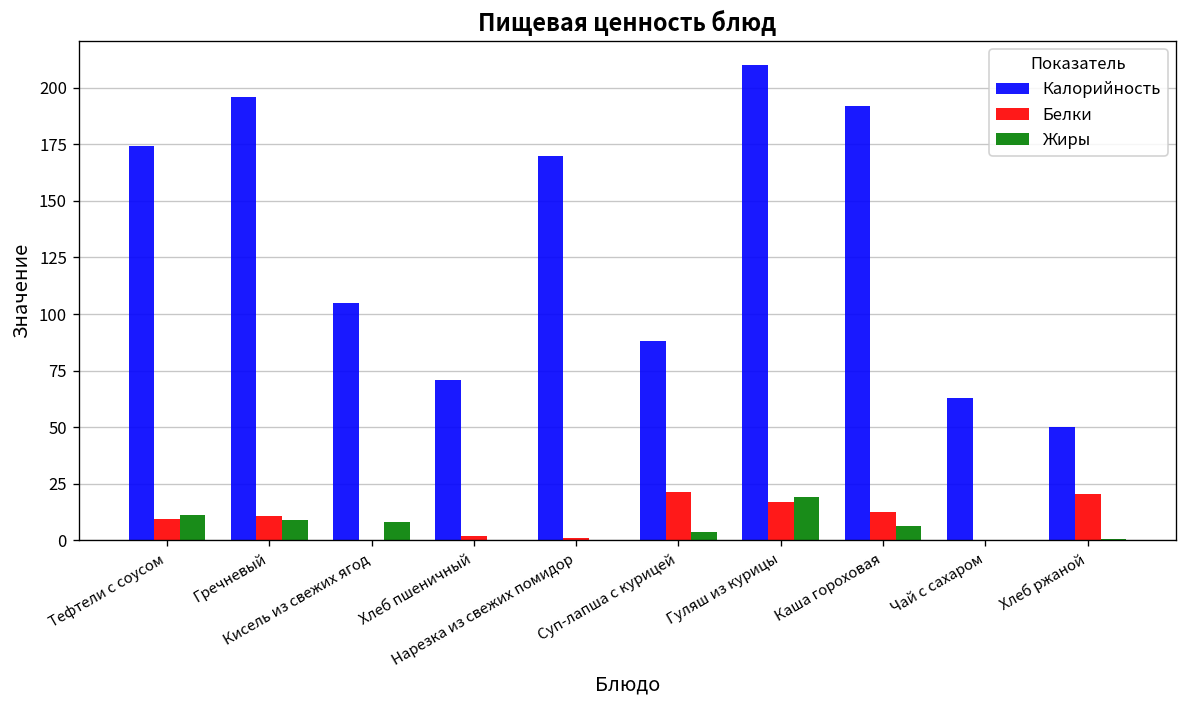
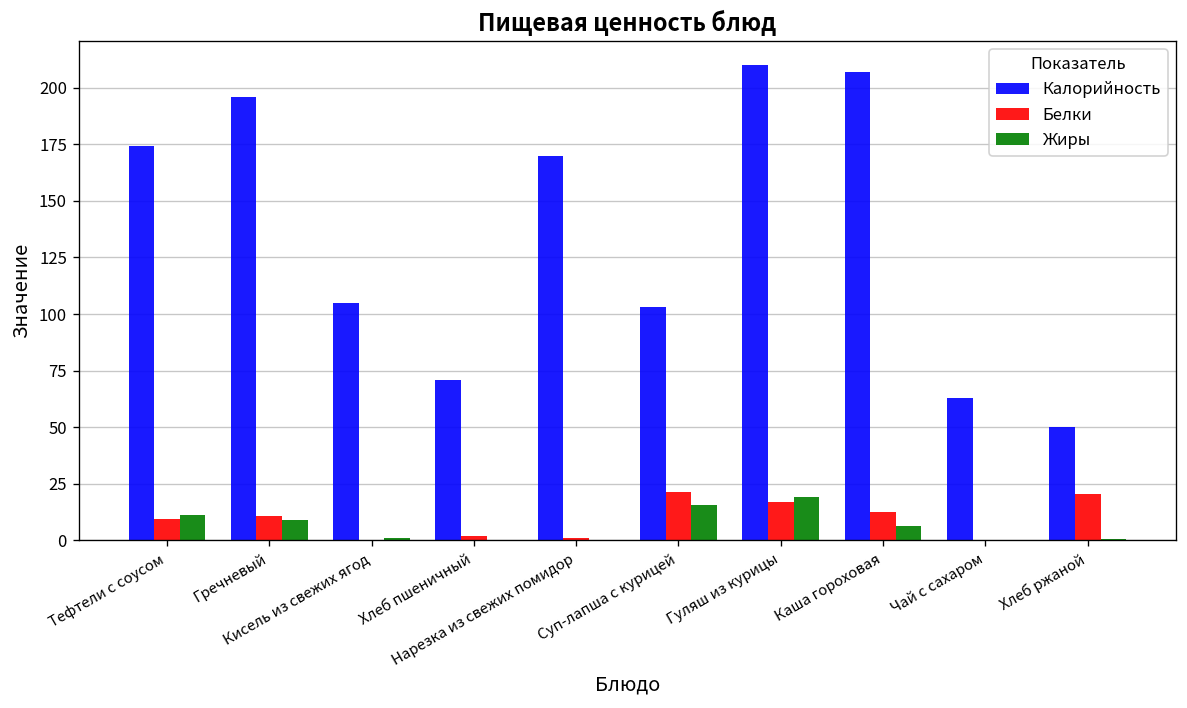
  {
    "Калорийность": {
      "Тефтели с соусом": 174,
      "Гречневый": 196,
      "Кисель из свежих ягод": 105,
      "Хлеб пшеничный": 71,
      "Нарезка из свежих помидор": 170,
-     "Суп-лапша с курицей": 88,
+     "Суп-лапша с курицей": 103,
      "Гуляш из курицы": 210,
-     "Каша гороховая": 192,
+     "Каша гороховая": 207,
      "Чай с сахаром": 63,
      "Хлеб ржаной": 50
    },
    "Белки": {
      "Тефтели с соусом": 10,
      "Гречневый": 11,
      "Хлеб пшеничный": 2,
      "Суп-лапша с курицей": 21,
      "Гуляш из курицы": 17,
      "Каша гороховая": 13,
      "Чай с сахаром": 0,
      "Хлеб ржаной": 21
    },
    "Жиры": {
      "Тефтели с соусом": 11,
      "Гречневый": 9,
-     "Кисель из свежих ягод": 8,
+     "Кисель из свежих ягод": 1,
      "Нарезка из свежих помидор": 0,
-     "Суп-лапша с курицей": 4,
+     "Суп-лапша с курицей": 16,
      "Гуляш из курицы": 19,
      "Каша гороховая": 6,
      "Чай с сахаром": 0
    }
  }
